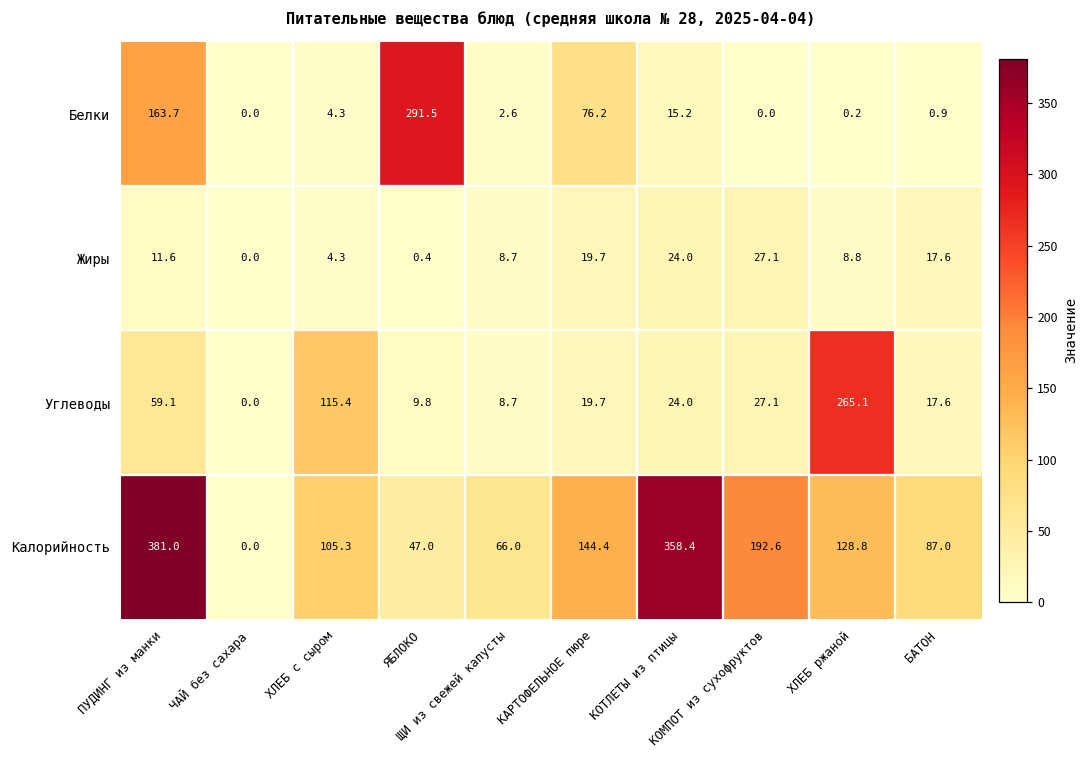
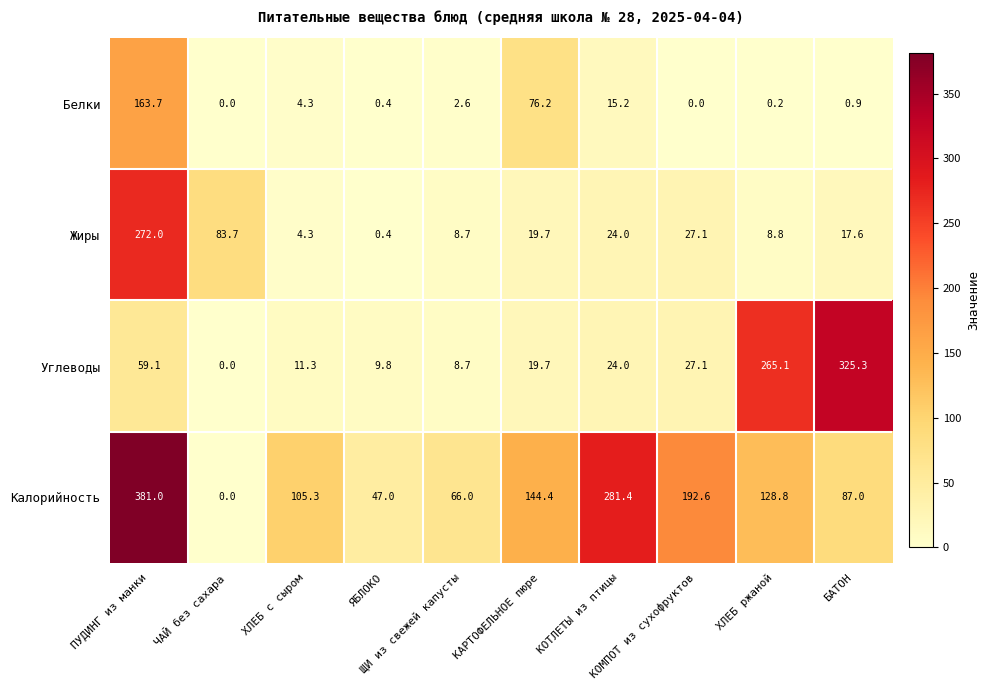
  {
    "Белки": {
      "ПУДИНГ из манки": 163.7,
      "ЧАЙ без сахара": 0.0,
      "ХЛЕБ с сыром": 4.3,
-     "ЯБЛОКО": 291.5,
+     "ЯБЛОКО": 0.4,
      "ЩИ из свежей капусты": 2.6,
      "КАРТОФЕЛЬНОЕ пюре": 76.2,
      "КОТЛЕТЫ из птицы": 15.2,
      "КОМПОТ из сухофруктов": 0.0,
      "ХЛЕБ ржаной": 0.2,
      "БАТОН": 0.9
    },
    "Жиры": {
-     "ПУДИНГ из манки": 11.6,
-     "ЧАЙ без сахара": 0.0,
+     "ПУДИНГ из манки": 272.0,
+     "ЧАЙ без сахара": 83.7,
      "ХЛЕБ с сыром": 4.3,
      "ЯБЛОКО": 0.4,
      "ЩИ из свежей капусты": 8.7,
      "КАРТОФЕЛЬНОЕ пюре": 19.7,
      "КОТЛЕТЫ из птицы": 24.0,
      "КОМПОТ из сухофруктов": 27.1,
      "ХЛЕБ ржаной": 8.8,
      "БАТОН": 17.6
    },
    "Углеводы": {
      "ПУДИНГ из манки": 59.1,
      "ЧАЙ без сахара": 0.0,
-     "ХЛЕБ с сыром": 115.4,
+     "ХЛЕБ с сыром": 11.3,
      "ЯБЛОКО": 9.8,
      "ЩИ из свежей капусты": 8.7,
      "КАРТОФЕЛЬНОЕ пюре": 19.7,
      "КОТЛЕТЫ из птицы": 24.0,
      "КОМПОТ из сухофруктов": 27.1,
      "ХЛЕБ ржаной": 265.1,
-     "БАТОН": 17.6
+     "БАТОН": 325.3
    },
    "Калорийность": {
      "ПУДИНГ из манки": 381.0,
      "ЧАЙ без сахара": 0.0,
      "ХЛЕБ с сыром": 105.3,
      "ЯБЛОКО": 47.0,
      "ЩИ из свежей капусты": 66.0,
      "КАРТОФЕЛЬНОЕ пюре": 144.4,
-     "КОТЛЕТЫ из птицы": 358.4,
+     "КОТЛЕТЫ из птицы": 281.4,
      "КОМПОТ из сухофруктов": 192.6,
      "ХЛЕБ ржаной": 128.8,
      "БАТОН": 87.0
    }
  }
